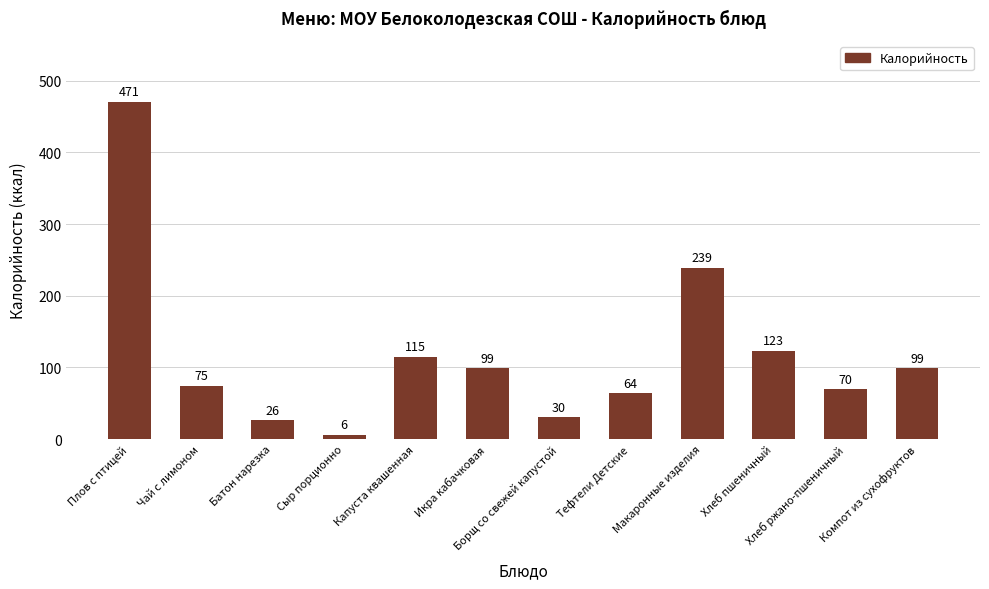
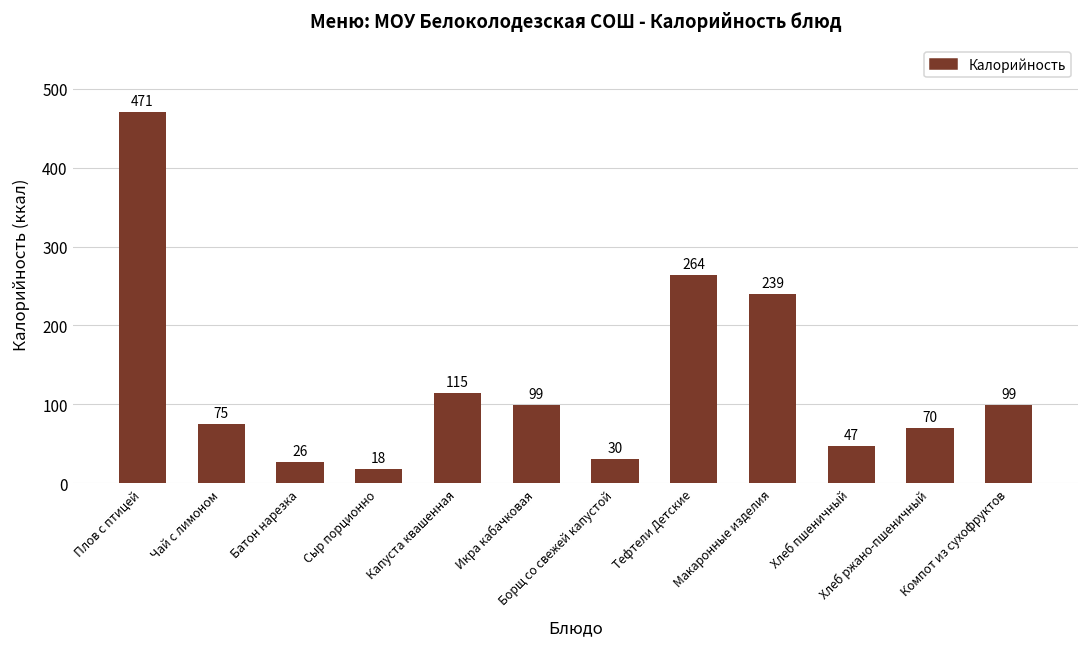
  {
    "Плов с птицей": 471,
    "Чай с лимоном": 75,
    "Батон нарезка": 26,
-   "Сыр порционно": 6,
+   "Сыр порционно": 18,
    "Капуста квашенная": 115,
    "Икра кабачковая": 99,
    "Борщ со свежей капустой": 30,
-   "Тефтели Детские": 64,
+   "Тефтели Детские": 264,
    "Макаронные изделия": 239,
-   "Хлеб пшеничный": 123,
+   "Хлеб пшеничный": 47,
    "Хлеб ржано-пшеничный": 70,
    "Компот из сухофруктов": 99
  }
